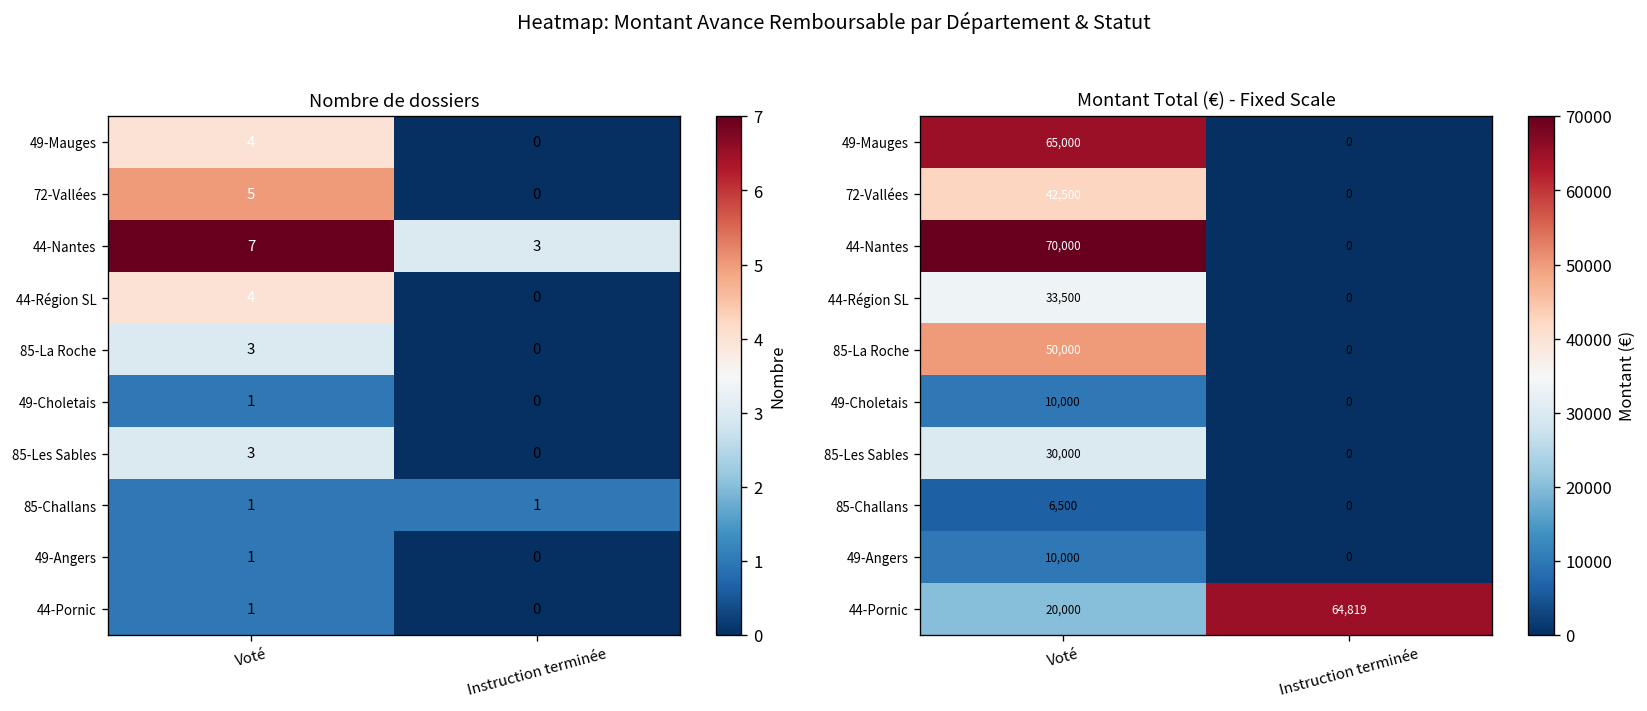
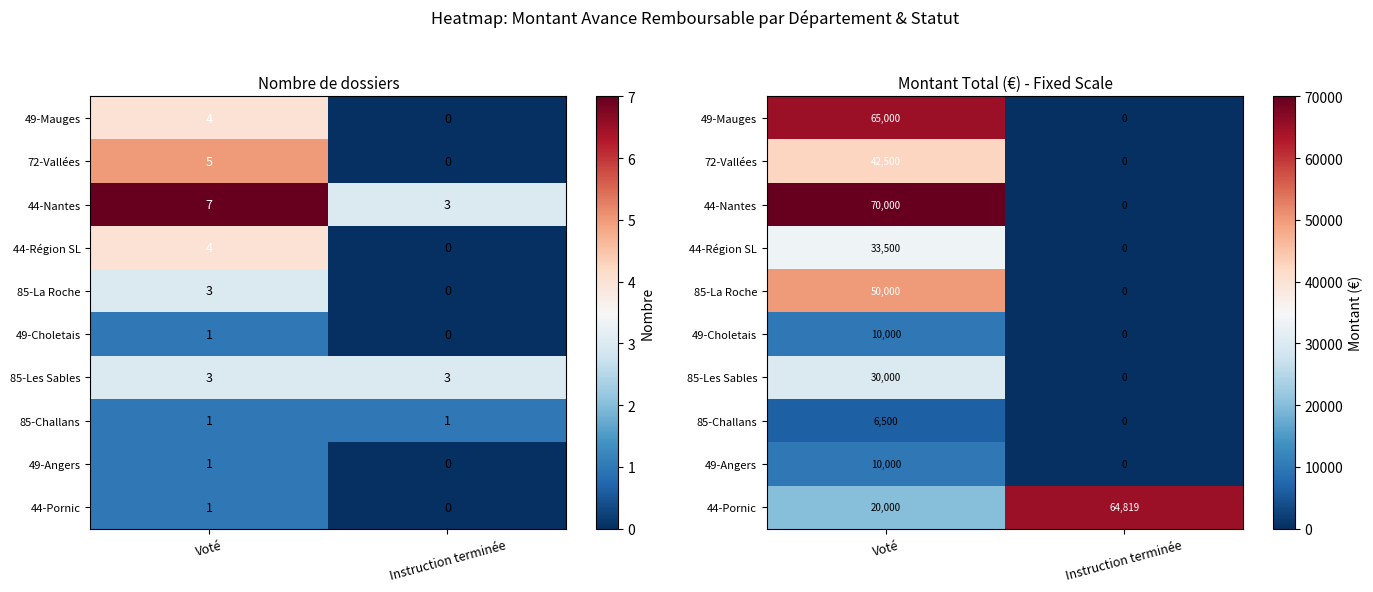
  {
    "Nombre de dossiers": {
      "49-Mauges": {
        "Instruction terminée": "0"
      },
      "72-Vallées": {
        "Voté": "5",
        "Instruction terminée": "0"
      },
      "44-Nantes": {
        "Voté": "7",
        "Instruction terminée": "3"
      },
      "44-Région SL": {
        "Instruction terminée": "0"
      },
      "85-La Roche": {
        "Voté": "3",
        "Instruction terminée": "0"
      },
      "49-Choletais": {
        "Voté": "1",
        "Instruction terminée": "0"
      },
      "85-Les Sables": {
        "Voté": "3",
-       "Instruction terminée": "0"
+       "Instruction terminée": "3"
      },
      "85-Challans": {
        "Voté": "1",
        "Instruction terminée": "1"
      },
      "49-Angers": {
        "Voté": "1",
        "Instruction terminée": "0"
      },
      "44-Pornic": {
        "Voté": "1",
        "Instruction terminée": "0"
      }
    },
    "Montant Total (€) - Fixed Scale": {
      "49-Mauges": {
        "Voté": "65,000",
        "Instruction terminée": "0"
      },
      "72-Vallées": {
        "Voté": "42,500",
        "Instruction terminée": "0"
      },
      "44-Nantes": {
        "Voté": "70,000",
        "Instruction terminée": "0"
      },
      "44-Région SL": {
        "Voté": "33,500",
        "Instruction terminée": "0"
      },
      "85-La Roche": {
        "Voté": "50,000",
        "Instruction terminée": "0"
      },
      "49-Choletais": {
        "Voté": "10,000",
        "Instruction terminée": "0"
      },
      "85-Les Sables": {
        "Voté": "30,000",
        "Instruction terminée": "0"
      },
      "85-Challans": {
        "Voté": "6,500",
        "Instruction terminée": "0"
      },
      "49-Angers": {
        "Voté": "10,000",
        "Instruction terminée": "0"
      },
      "44-Pornic": {
        "Voté": "20,000",
        "Instruction terminée": "64,819"
      }
    }
  }
